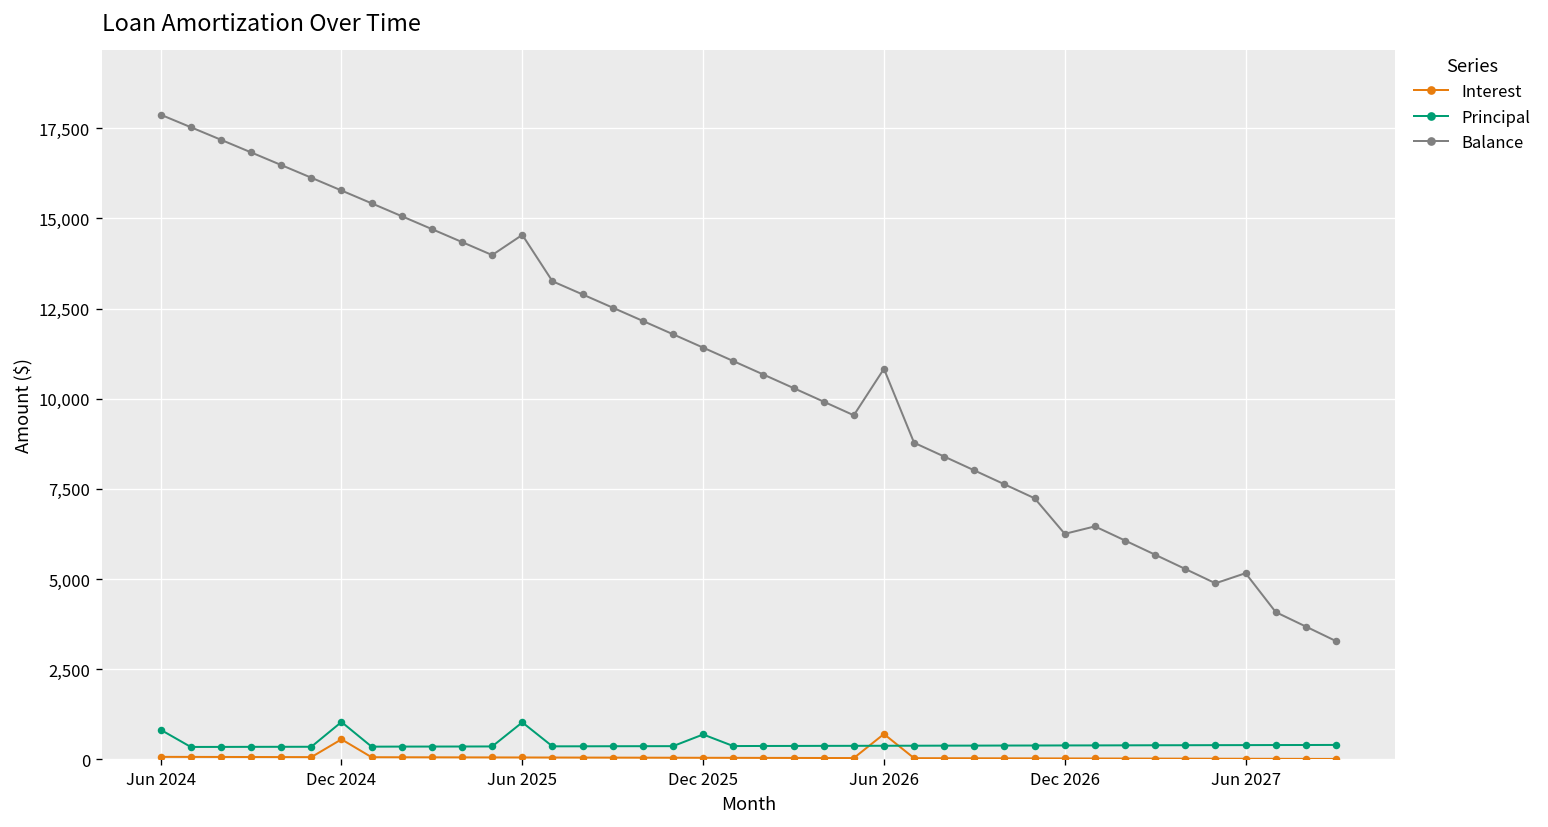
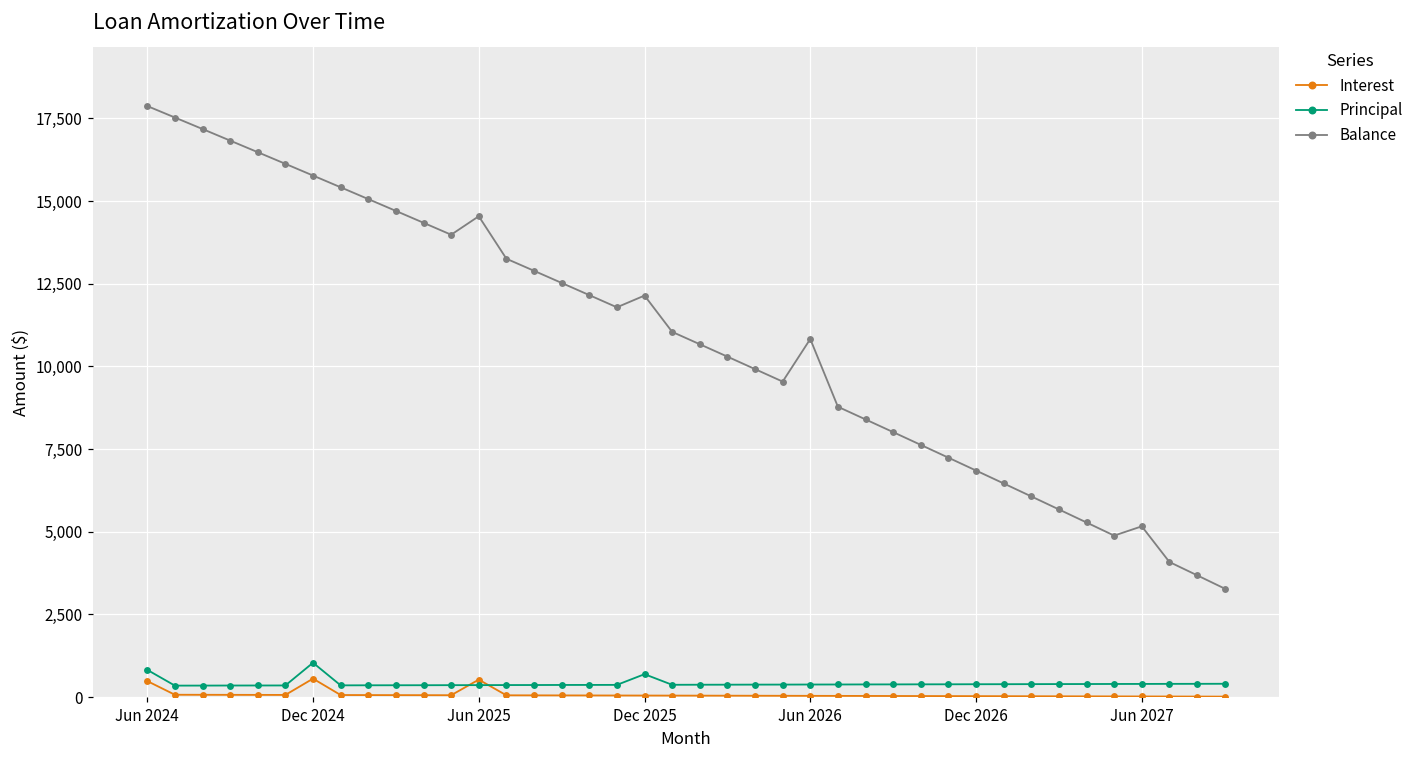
  {
    "Interest": {
-     "Jun 2024": "100",
+     "Jun 2024": "500",
      "Dec 2024": "600",
-     "Jun 2025": "100",
+     "Jun 2025": "500",
      "Dec 2025": "0",
-     "Jun 2026": "700",
+     "Jun 2026": "0",
      "Dec 2026": "0",
      "Jun 2027": "0"
    },
    "Principal": {
      "Jun 2024": "800",
      "Dec 2024": "1,000",
-     "Jun 2025": "1,000",
+     "Jun 2025": "400",
      "Dec 2025": "700",
      "Jun 2026": "400",
      "Dec 2026": "400",
      "Jun 2027": "400"
    },
    "Balance": {
      "Jun 2024": "17,900",
      "Dec 2024": "15,800",
      "Jun 2025": "14,500",
-     "Dec 2025": "11,400",
+     "Dec 2025": "12,100",
      "Jun 2026": "10,800",
-     "Dec 2026": "6,300",
+     "Dec 2026": "6,900",
      "Jun 2027": "5,200"
    }
  }
